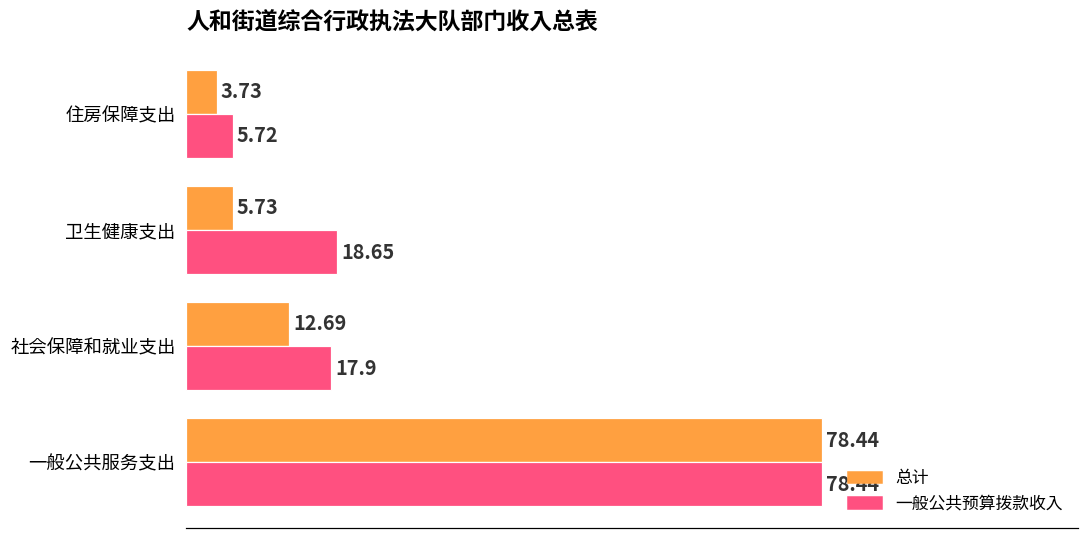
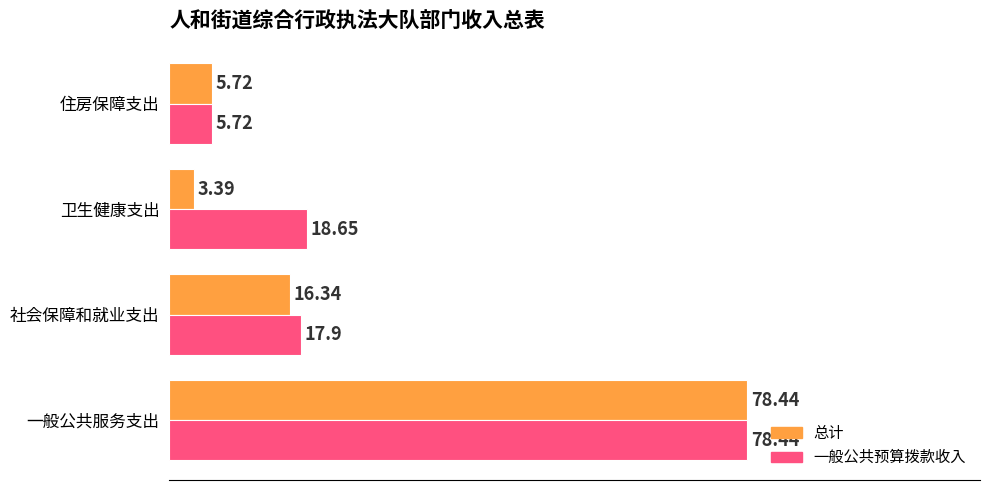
  {
    "总计": {
-     "住房保障支出": 3.73,
-     "卫生健康支出": 5.73,
-     "社会保障和就业支出": 12.69,
+     "住房保障支出": 5.72,
+     "卫生健康支出": 3.39,
+     "社会保障和就业支出": 16.34,
      "一般公共服务支出": 78.44
    },
    "一般公共预算拨款收入": {
      "住房保障支出": 5.72,
      "卫生健康支出": 18.65,
      "社会保障和就业支出": 17.9,
      "一般公共服务支出": 78.44
    }
  }
